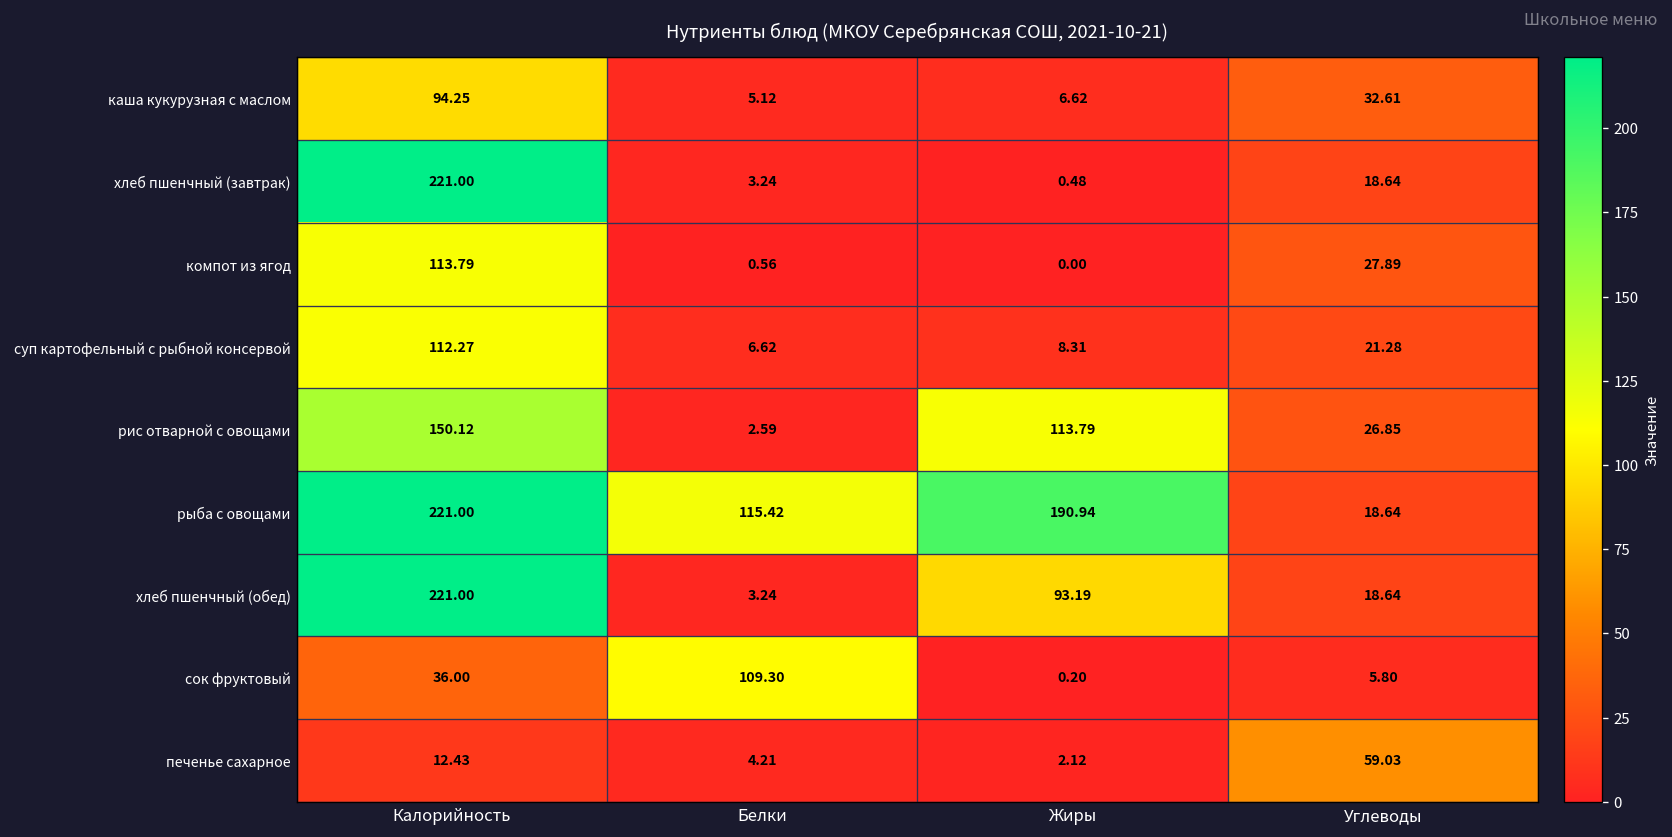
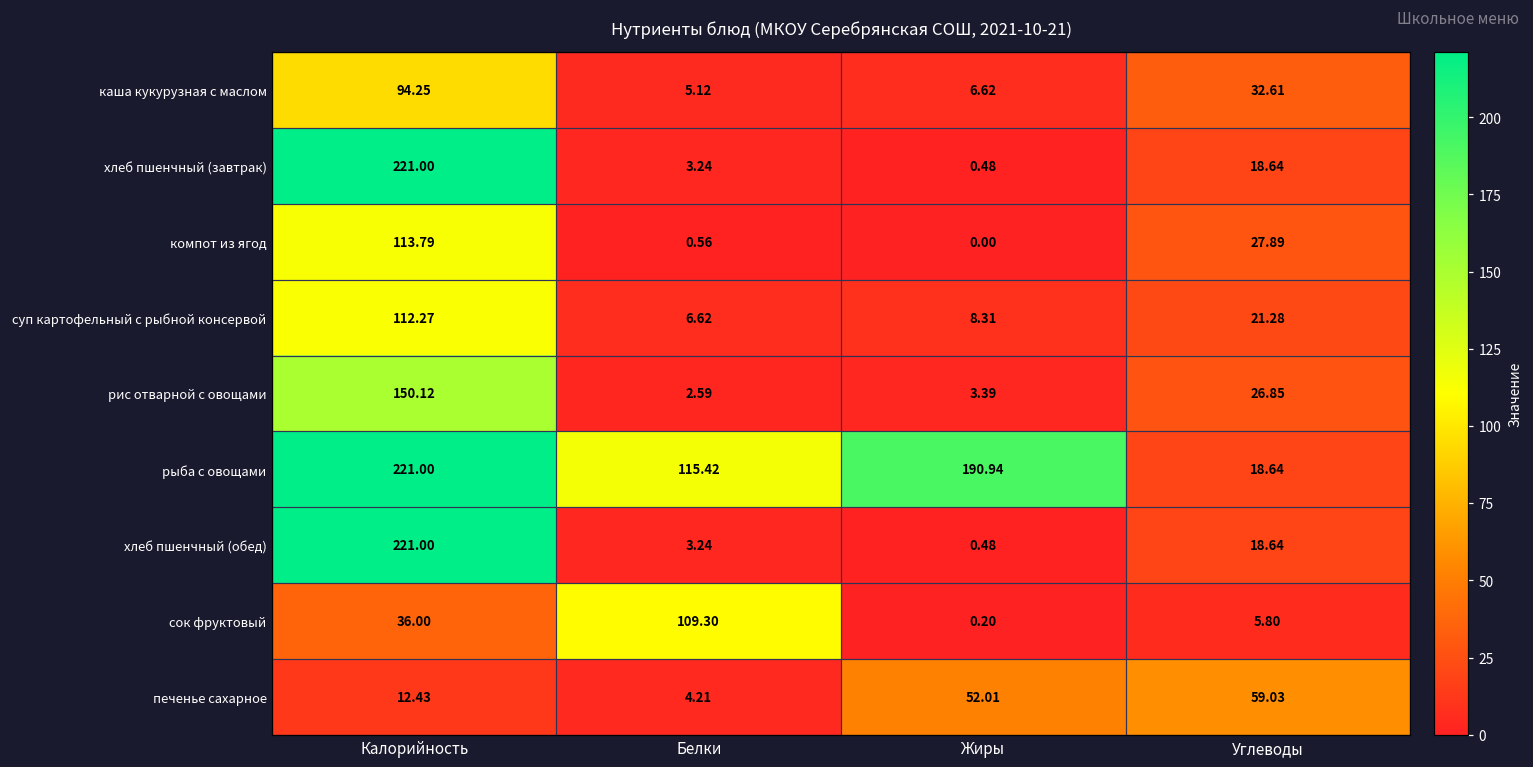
  {
    "каша кукурузная с маслом": {
      "Калорийность": 94.25,
      "Белки": 5.12,
      "Жиры": 6.62,
      "Углеводы": 32.61
    },
    "хлеб пшенчный (завтрак)": {
      "Калорийность": 221.00,
      "Белки": 3.24,
      "Жиры": 0.48,
      "Углеводы": 18.64
    },
    "компот из ягод": {
      "Калорийность": 113.79,
      "Белки": 0.56,
      "Жиры": 0.00,
      "Углеводы": 27.89
    },
    "суп картофельный с рыбной консервой": {
      "Калорийность": 112.27,
      "Белки": 6.62,
      "Жиры": 8.31,
      "Углеводы": 21.28
    },
    "рис отварной с овощами": {
      "Калорийность": 150.12,
      "Белки": 2.59,
-     "Жиры": 113.79,
+     "Жиры": 3.39,
      "Углеводы": 26.85
    },
    "рыба с овощами": {
      "Калорийность": 221.00,
      "Белки": 115.42,
      "Жиры": 190.94,
      "Углеводы": 18.64
    },
    "хлеб пшенчный (обед)": {
      "Калорийность": 221.00,
      "Белки": 3.24,
-     "Жиры": 93.19,
+     "Жиры": 0.48,
      "Углеводы": 18.64
    },
    "сок фруктовый": {
      "Калорийность": 36.00,
      "Белки": 109.30,
      "Жиры": 0.20,
      "Углеводы": 5.80
    },
    "печенье сахарное": {
      "Калорийность": 12.43,
      "Белки": 4.21,
-     "Жиры": 2.12,
+     "Жиры": 52.01,
      "Углеводы": 59.03
    }
  }
